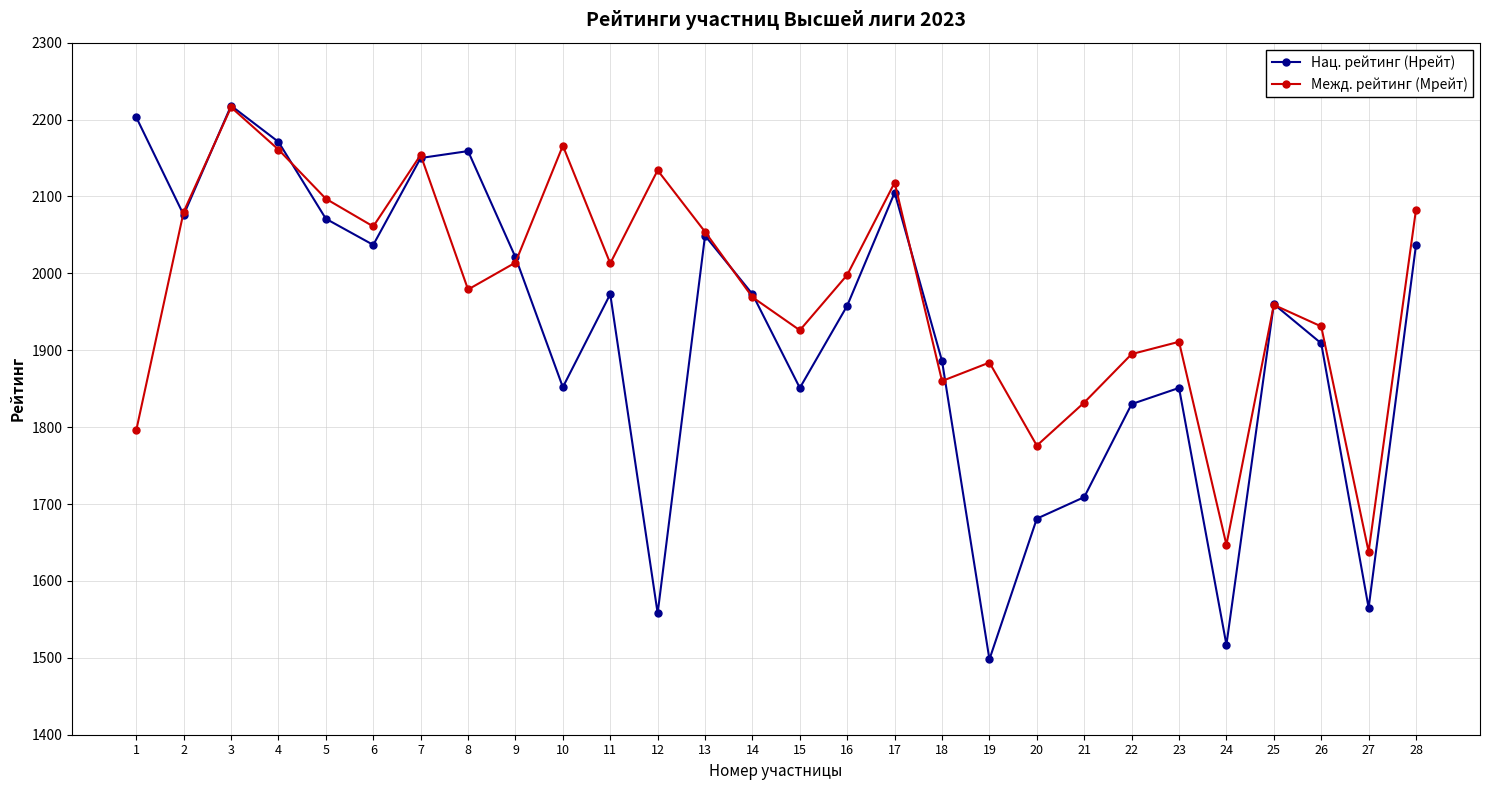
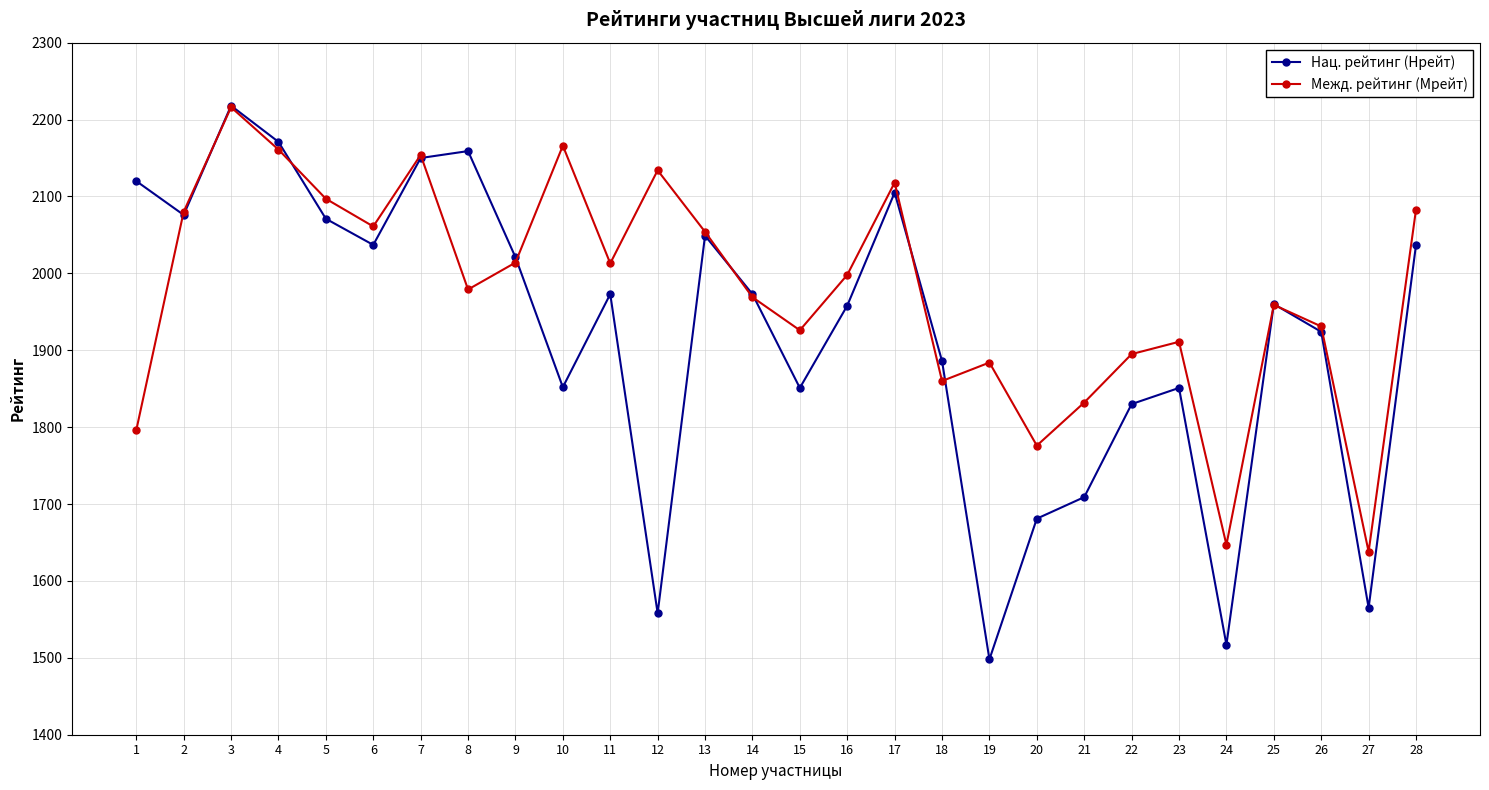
  {
    "Нац. рейтинг (Нрейт)": {
-     "1": 2200,
+     "1": 2120,
      "2": 2080,
      "4": 2170,
      "5": 2070,
      "6": 2040,
      "7": 2150,
      "8": 2160,
      "9": 2020,
      "10": 1850,
      "11": 1970,
      "12": 1560,
      "13": 2050,
      "14": 1970,
      "15": 1850,
      "16": 1960,
      "17": 2110,
      "18": 1890,
      "19": 1500,
      "20": 1680,
      "21": 1710,
      "22": 1830,
      "23": 1850,
      "24": 1520,
-     "26": 1910,
+     "26": 1920,
      "27": 1570,
      "28": 2040
    },
    "Межд. рейтинг (Мрейт)": {
      "1": 1800,
      "2": 2080,
      "4": 2160,
      "5": 2100,
      "6": 2060,
      "7": 2150,
      "8": 1980,
      "9": 2010,
      "10": 2170,
      "11": 2010,
      "12": 2130,
      "13": 2050,
      "14": 1970,
      "15": 1930,
      "16": 2000,
      "17": 2120,
      "18": 1860,
      "19": 1880,
      "20": 1780,
      "21": 1830,
      "22": 1900,
      "23": 1910,
      "24": 1650,
      "26": 1930,
      "27": 1640,
      "28": 2080
    }
  }
